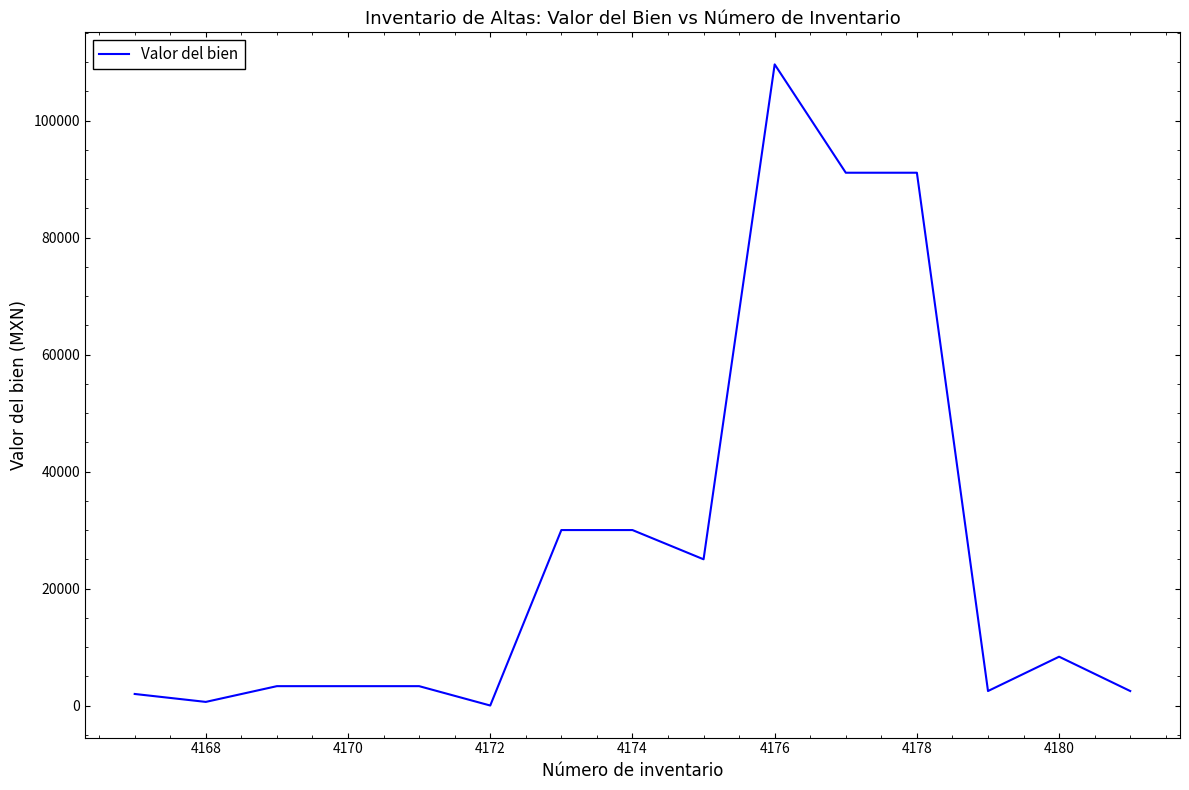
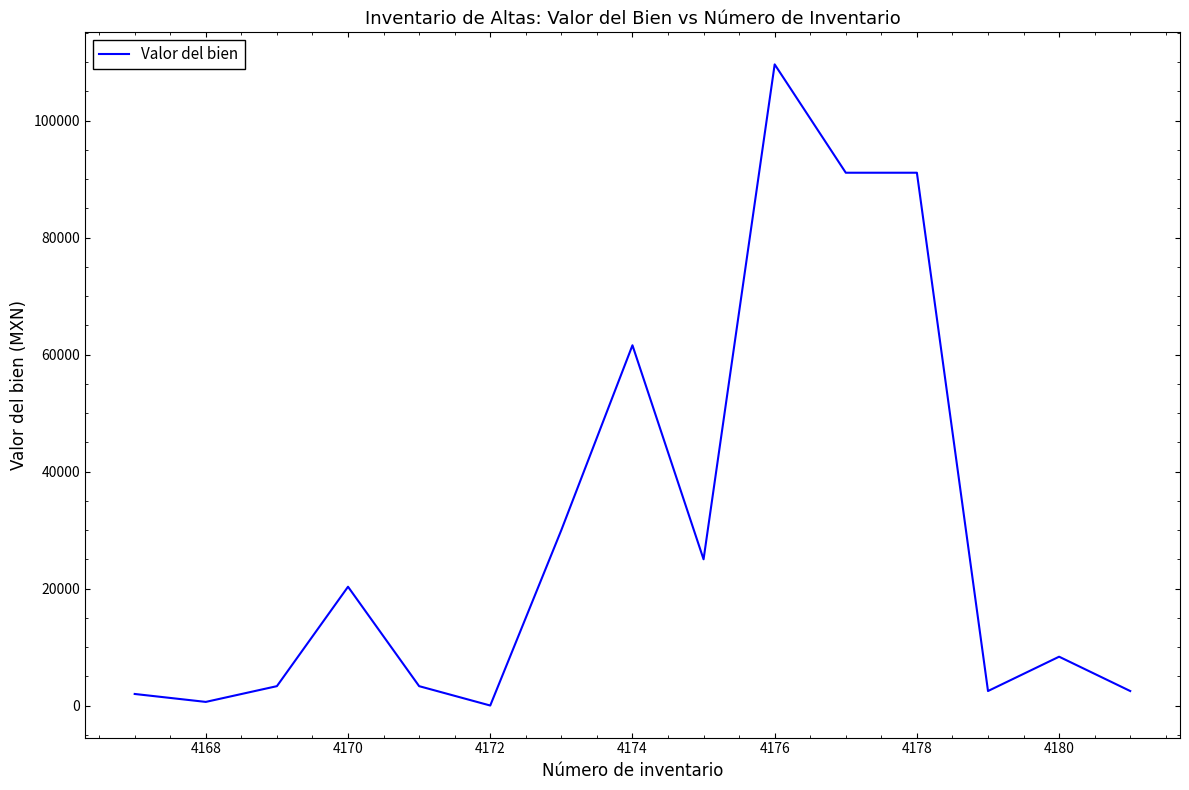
  {
    "4168": 1000,
-   "4170": 3000,
+   "4170": 20000,
    "4172": 0,
-   "4174": 30000,
+   "4174": 62000,
    "4176": 110000,
    "4178": 91000,
    "4180": 8000
  }
